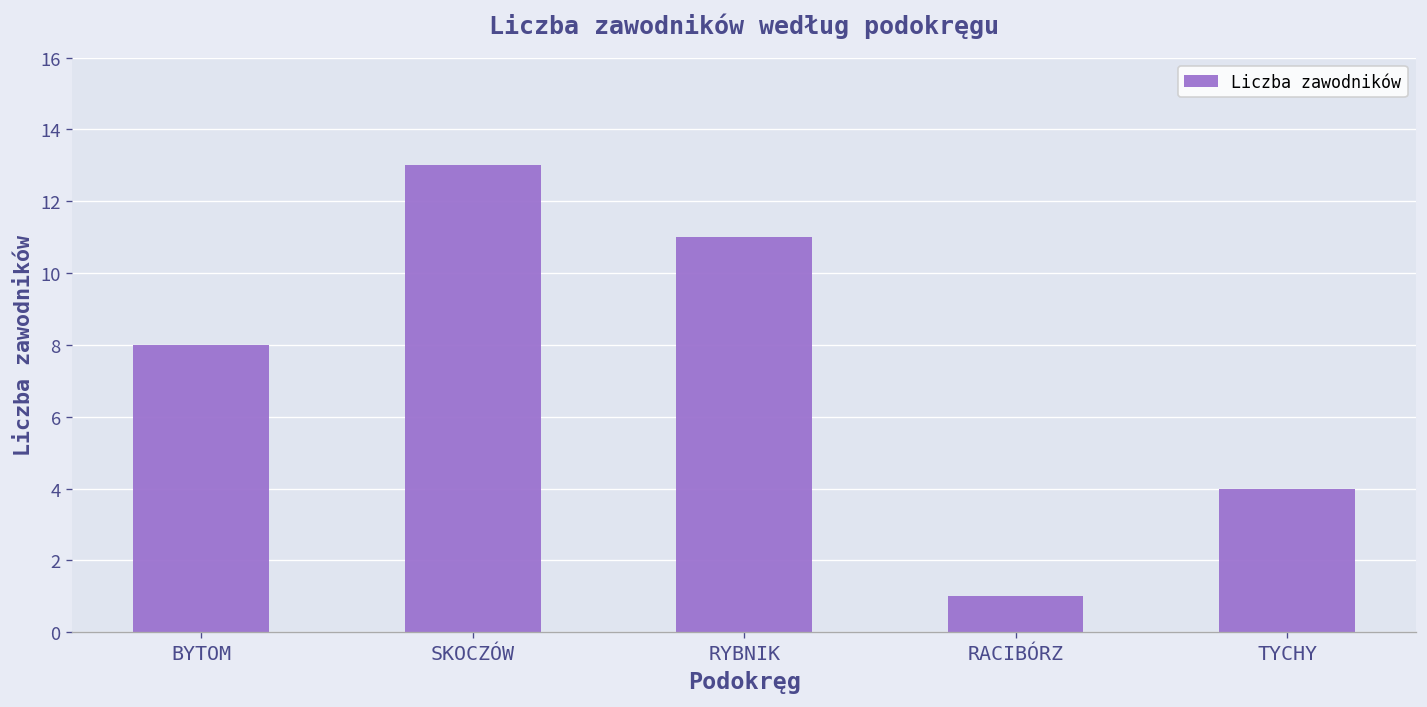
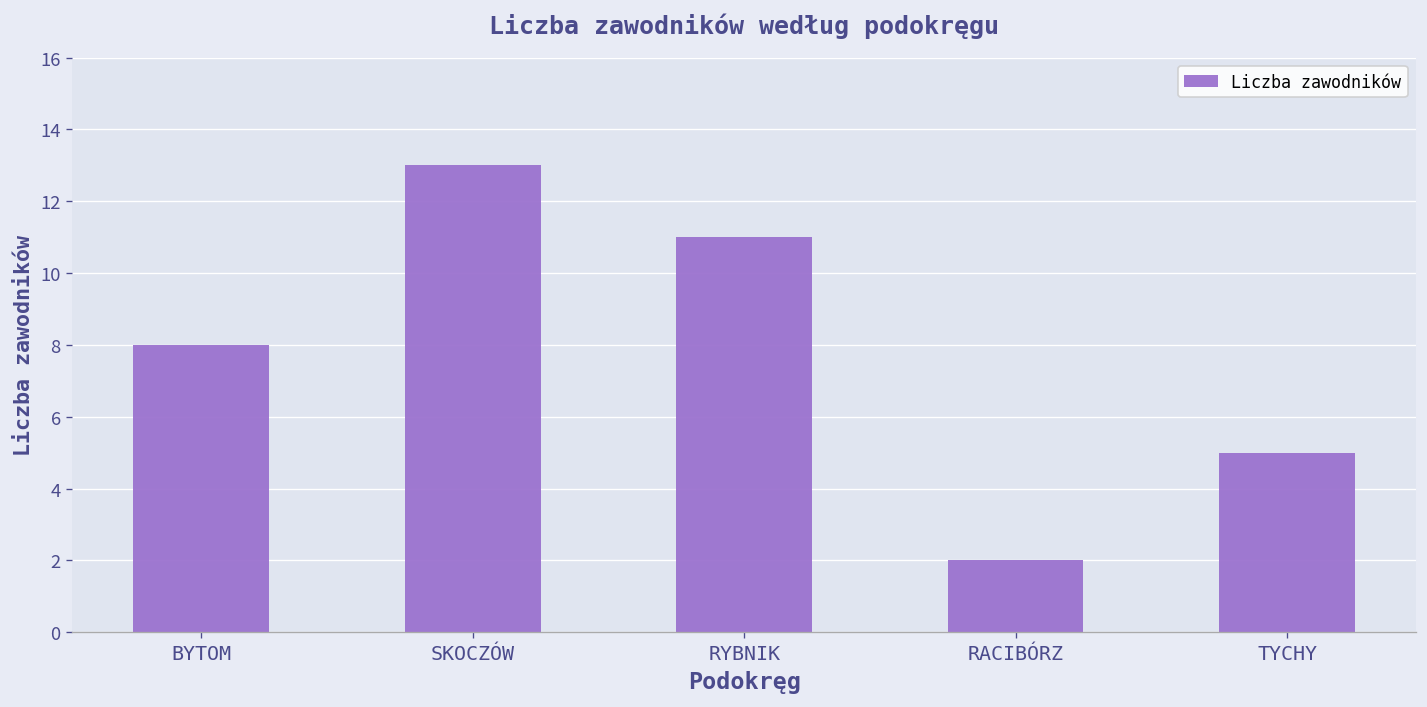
  {
    "BYTOM": 8,
    "SKOCZÓW": 13,
    "RYBNIK": 11,
-   "RACIBÓRZ": 1,
-   "TYCHY": 4
+   "RACIBÓRZ": 2,
+   "TYCHY": 5
  }
